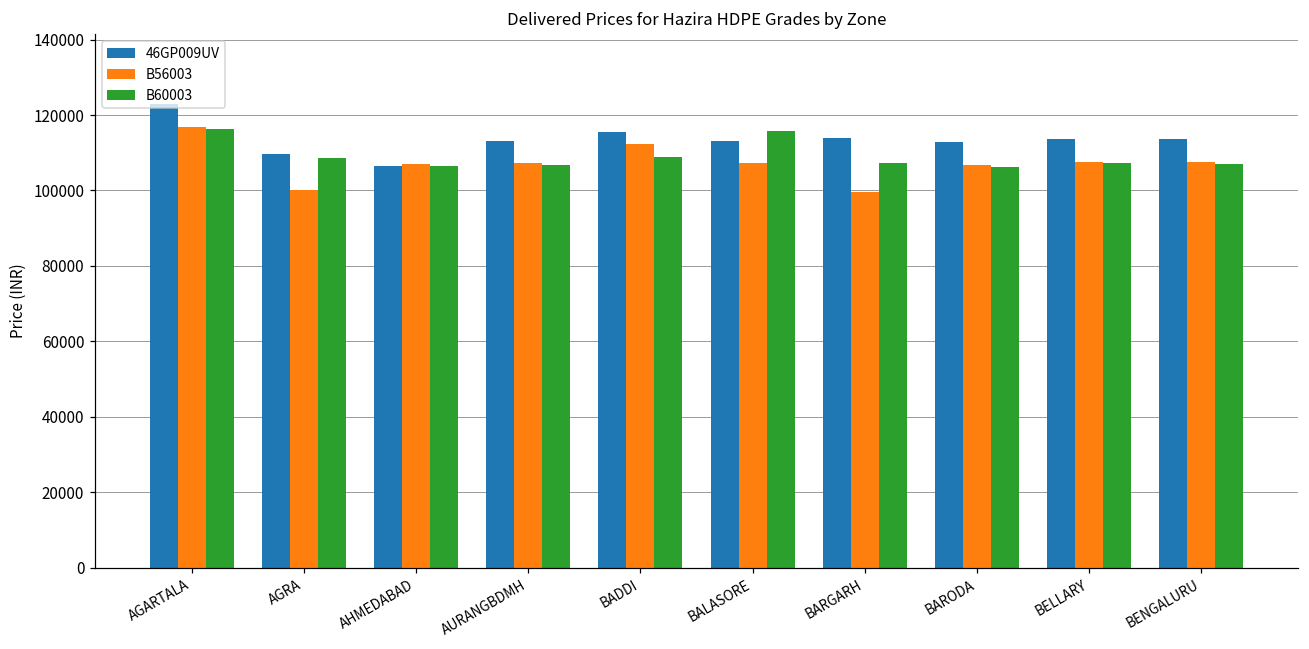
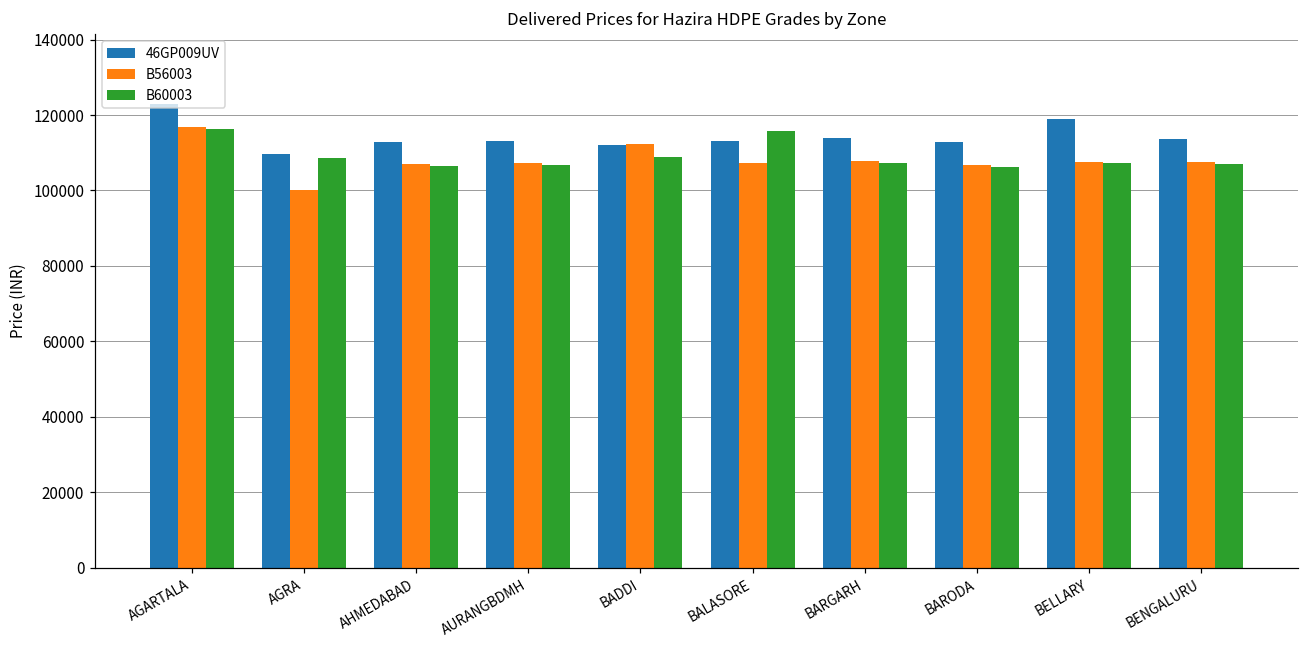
  {
    "46GP009UV": {
      "AGRA": 110000,
-     "AHMEDABAD": 107000,
+     "AHMEDABAD": 113000,
      "AURANGBDMH": 113000,
-     "BADDI": 115000,
+     "BADDI": 112000,
      "BALASORE": 113000,
      "BARGARH": 114000,
      "BARODA": 113000,
-     "BELLARY": 114000,
+     "BELLARY": 119000,
      "BENGALURU": 114000
    },
    "B56003": {
      "AGARTALA": 117000,
      "AGRA": 100000,
      "AHMEDABAD": 107000,
      "AURANGBDMH": 107000,
      "BADDI": 112000,
      "BALASORE": 107000,
-     "BARGARH": 100000,
+     "BARGARH": 108000,
      "BARODA": 107000,
      "BELLARY": 108000,
      "BENGALURU": 108000
    },
    "B60003": {
      "AGARTALA": 116000,
      "AGRA": 109000,
      "AHMEDABAD": 106000,
      "AURANGBDMH": 107000,
      "BADDI": 109000,
      "BALASORE": 116000,
      "BARGARH": 107000,
      "BARODA": 106000,
      "BELLARY": 107000,
      "BENGALURU": 107000
    }
  }
